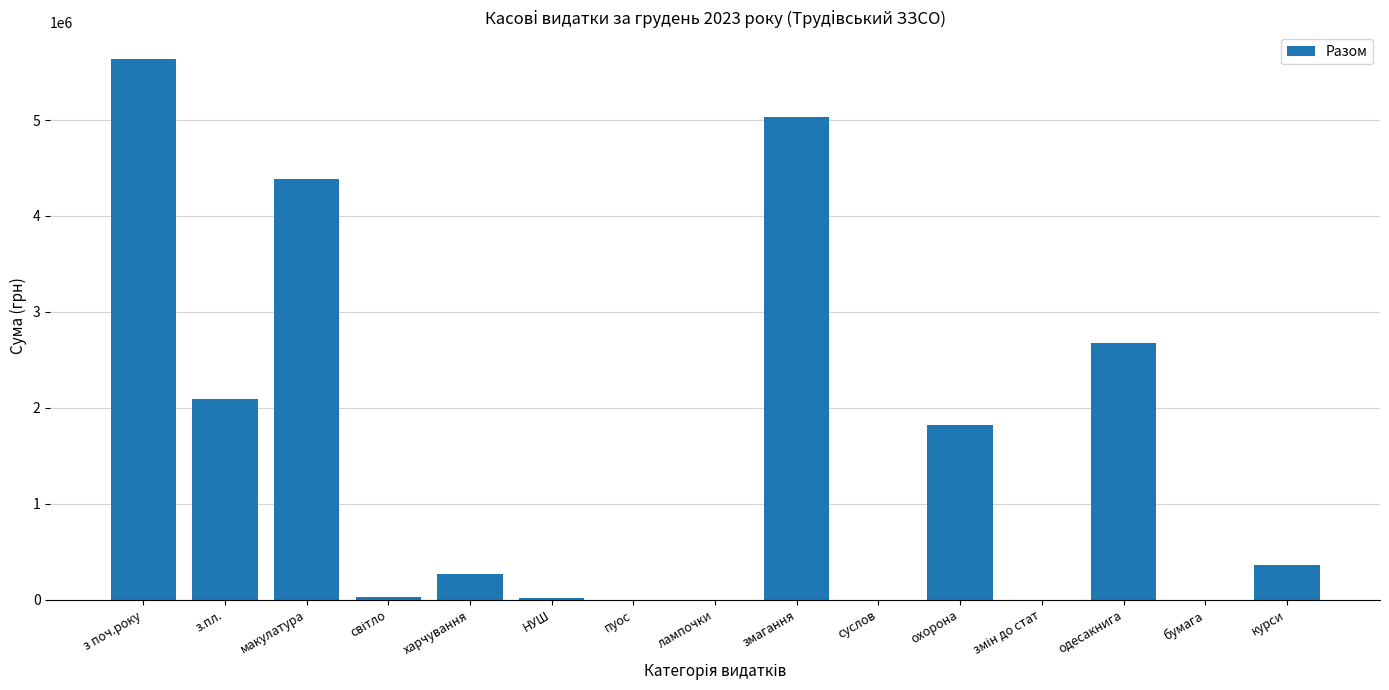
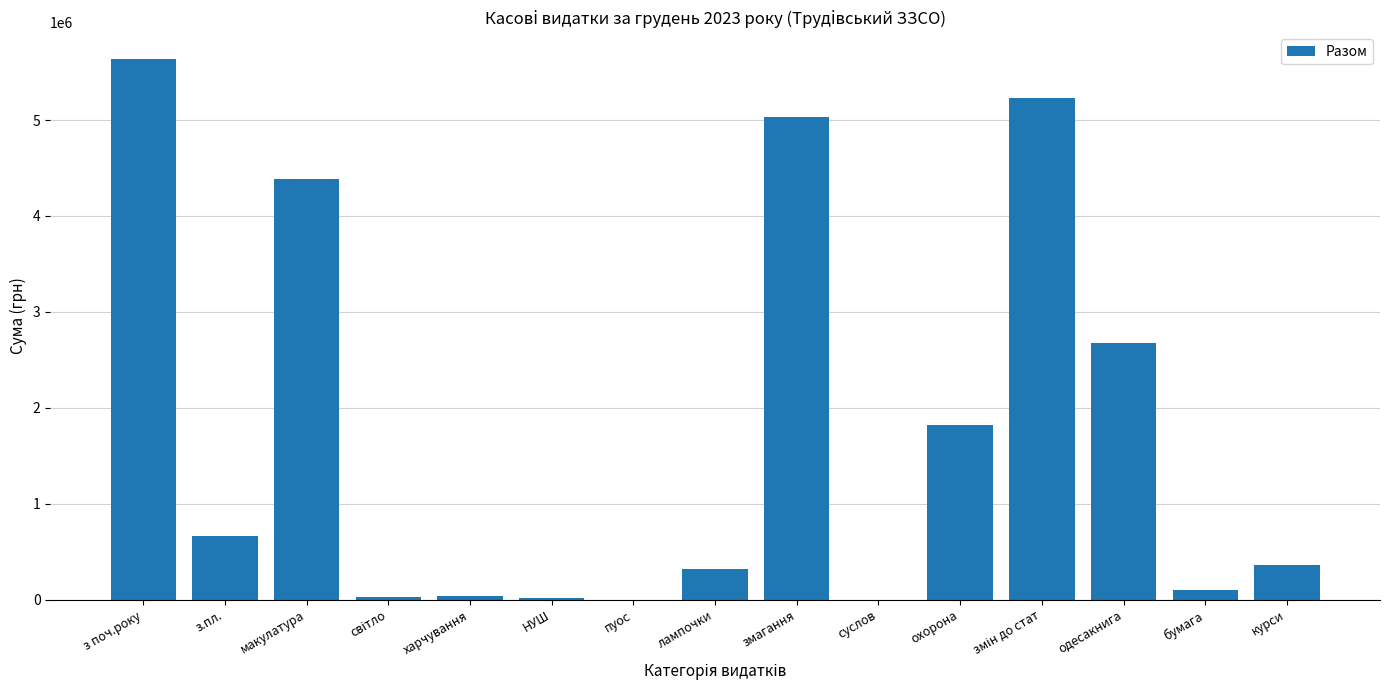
  {
    "з поч.року": 5600000,
-   "з.пл.": 2100000,
+   "з.пл.": 700000,
    "макулатура": 4400000,
    "світло": 0,
-   "харчування": 300000,
-   "лампочки": 0,
+   "харчування": 0,
+   "лампочки": 300000,
    "змагання": 5000000,
    "охорона": 1800000,
-   "змін до стат": 0,
+   "змін до стат": 5200000,
    "одесакнига": 2700000,
-   "бумага": 0,
+   "бумага": 100000,
    "курси": 400000
  }
